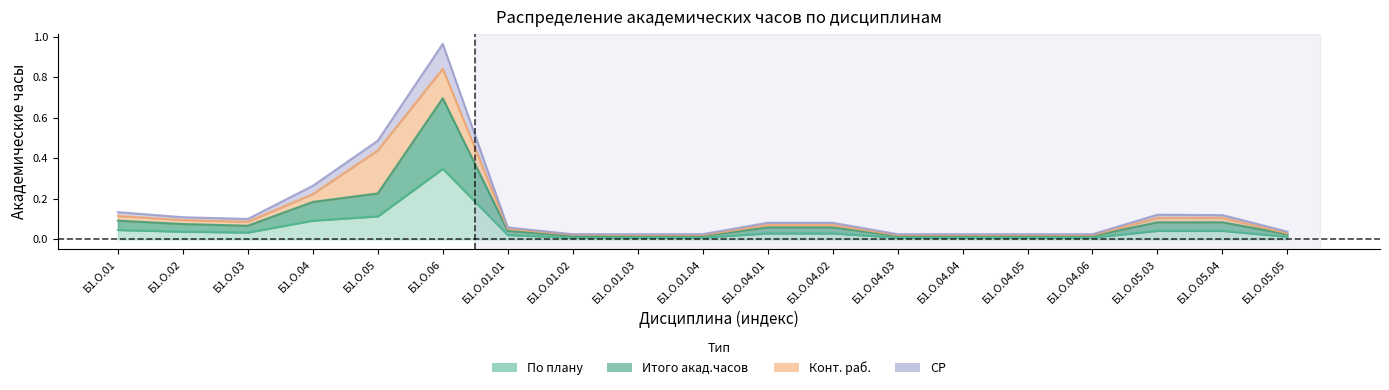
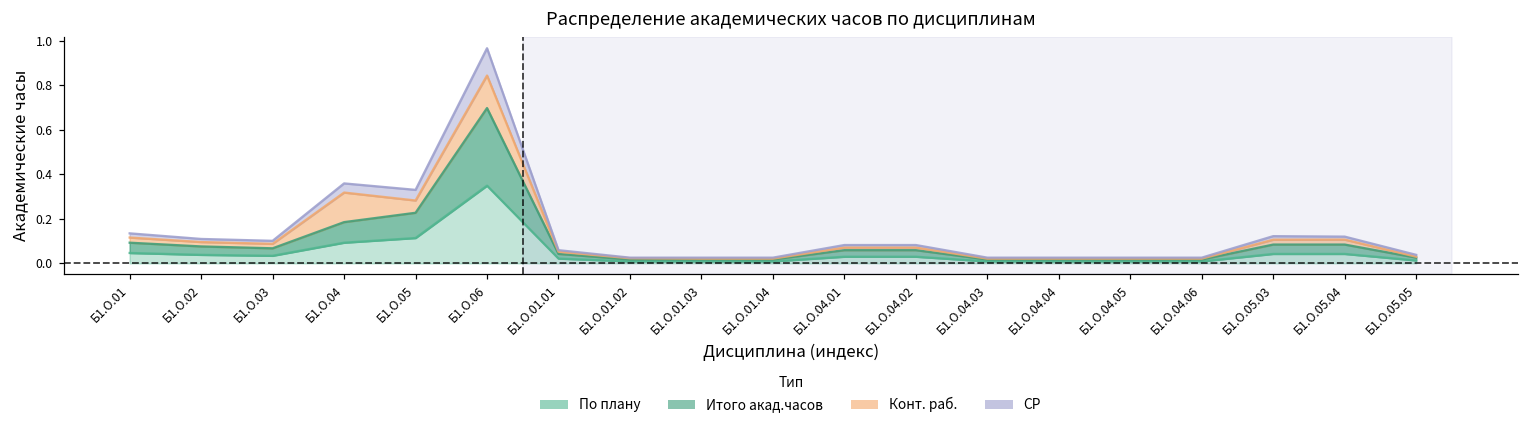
  {
    "Конт. раб.": {
      "Б1.О.01": 0.02,
      "Б1.О.02": 0.02,
      "Б1.О.03": 0.02,
-     "Б1.О.04": 0.04,
-     "Б1.О.05": 0.21,
+     "Б1.О.04": 0.13,
+     "Б1.О.05": 0.06,
      "Б1.О.06": 0.15,
      "Б1.О.05.03": 0.02,
      "Б1.О.05.04": 0.02
    }
  }
